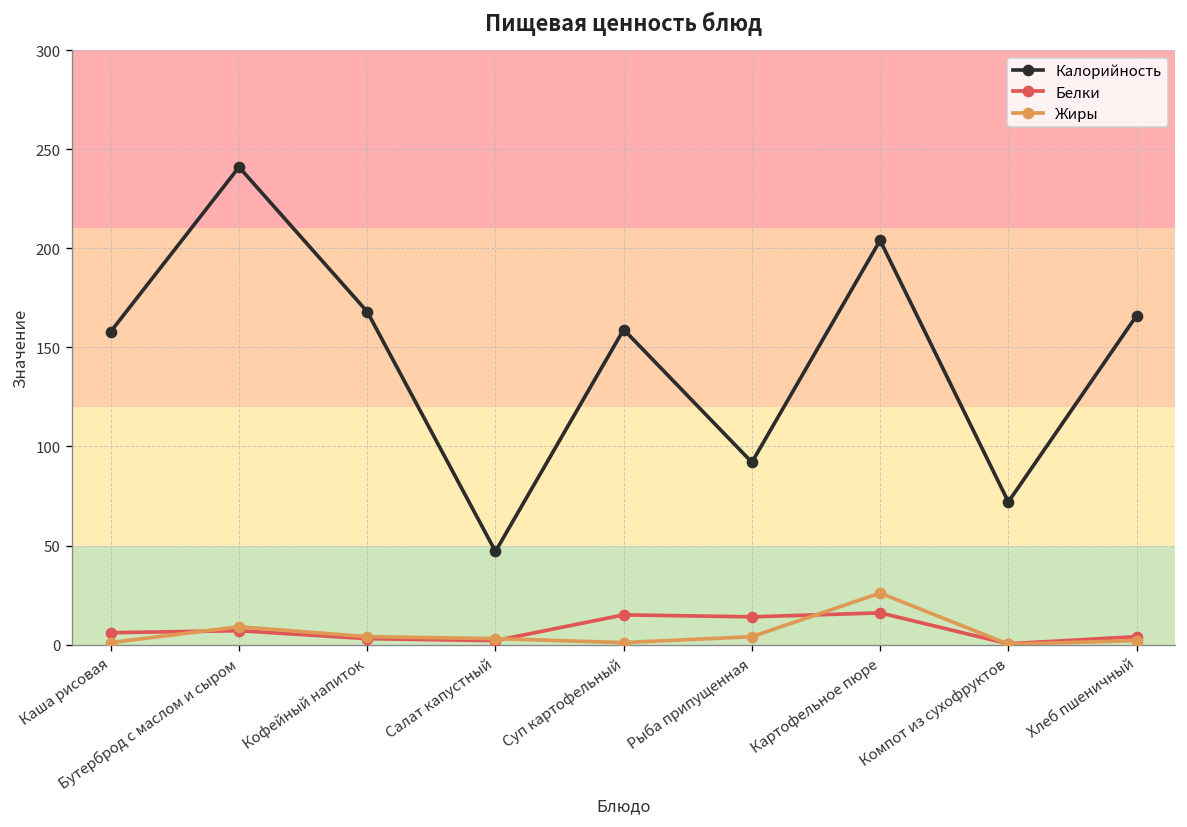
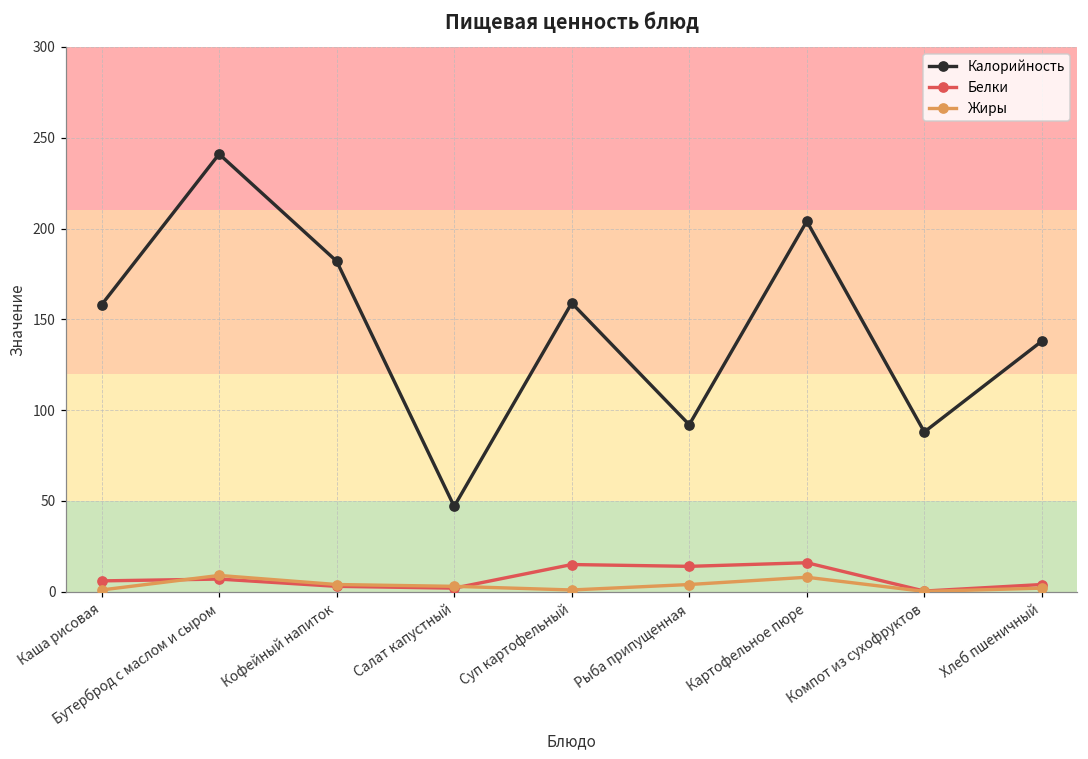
  {
    "Калорийность": {
      "Каша рисовая": 158,
      "Бутерброд с маслом и сыром": 241,
-     "Кофейный напиток": 168,
+     "Кофейный напиток": 182,
      "Салат капустный": 47,
      "Суп картофельный": 159,
      "Рыба припущенная": 92,
      "Картофельное пюре": 204,
-     "Компот из сухофруктов": 72,
-     "Хлеб пшеничный": 166
+     "Компот из сухофруктов": 88,
+     "Хлеб пшеничный": 138
    },
    "Белки": {
      "Каша рисовая": 6,
      "Бутерброд с маслом и сыром": 7,
      "Суп картофельный": 15,
      "Рыба припущенная": 14,
      "Картофельное пюре": 16,
      "Хлеб пшеничный": 4
    },
    "Жиры": {
      "Каша рисовая": 1,
      "Бутерброд с маслом и сыром": 9,
      "Суп картофельный": 1,
      "Рыба припущенная": 4,
-     "Картофельное пюре": 26,
+     "Картофельное пюре": 8,
      "Хлеб пшеничный": 2
    }
  }
